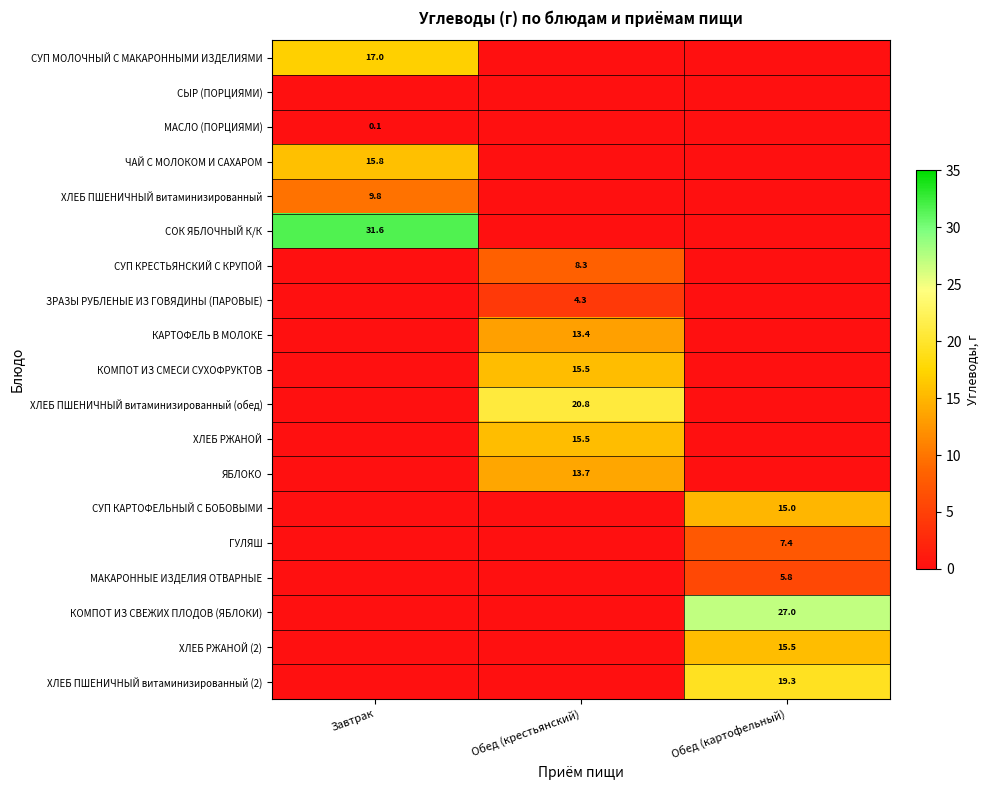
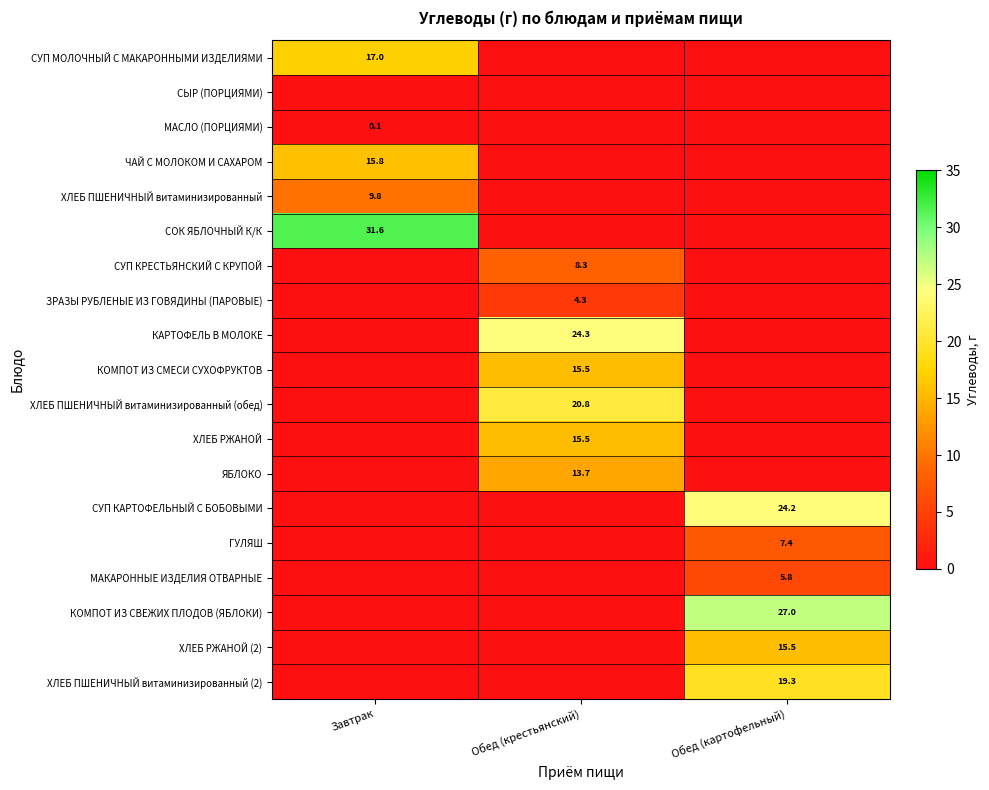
  {
    "СУП МОЛОЧНЫЙ С МАКАРОННЫМИ ИЗДЕЛИЯМИ": {
      "Завтрак": 17.0
    },
    "МАСЛО (ПОРЦИЯМИ)": {
      "Завтрак": 0.1
    },
    "ЧАЙ С МОЛОКОМ И САХАРОМ": {
      "Завтрак": 15.8
    },
    "ХЛЕБ ПШЕНИЧНЫЙ витаминизированный": {
      "Завтрак": 9.8
    },
    "СОК ЯБЛОЧНЫЙ К/К": {
      "Завтрак": 31.6
    },
    "СУП КРЕСТЬЯНСКИЙ С КРУПОЙ": {
      "Обед (крестьянский)": 8.3
    },
    "ЗРАЗЫ РУБЛЕНЫЕ ИЗ ГОВЯДИНЫ (ПАРОВЫЕ)": {
      "Обед (крестьянский)": 4.3
    },
    "КАРТОФЕЛЬ В МОЛОКЕ": {
-     "Обед (крестьянский)": 13.4
+     "Обед (крестьянский)": 24.3
    },
    "КОМПОТ ИЗ СМЕСИ СУХОФРУКТОВ": {
      "Обед (крестьянский)": 15.5
    },
    "ХЛЕБ ПШЕНИЧНЫЙ витаминизированный (обед)": {
      "Обед (крестьянский)": 20.8
    },
    "ХЛЕБ РЖАНОЙ": {
      "Обед (крестьянский)": 15.5
    },
    "ЯБЛОКО": {
      "Обед (крестьянский)": 13.7
    },
    "СУП КАРТОФЕЛЬНЫЙ С БОБОВЫМИ": {
-     "Обед (картофельный)": 15.0
+     "Обед (картофельный)": 24.2
    },
    "ГУЛЯШ": {
      "Обед (картофельный)": 7.4
    },
    "МАКАРОННЫЕ ИЗДЕЛИЯ ОТВАРНЫЕ": {
      "Обед (картофельный)": 5.8
    },
    "КОМПОТ ИЗ СВЕЖИХ ПЛОДОВ (ЯБЛОКИ)": {
      "Обед (картофельный)": 27.0
    },
    "ХЛЕБ РЖАНОЙ (2)": {
      "Обед (картофельный)": 15.5
    },
    "ХЛЕБ ПШЕНИЧНЫЙ витаминизированный (2)": {
      "Обед (картофельный)": 19.3
    }
  }
